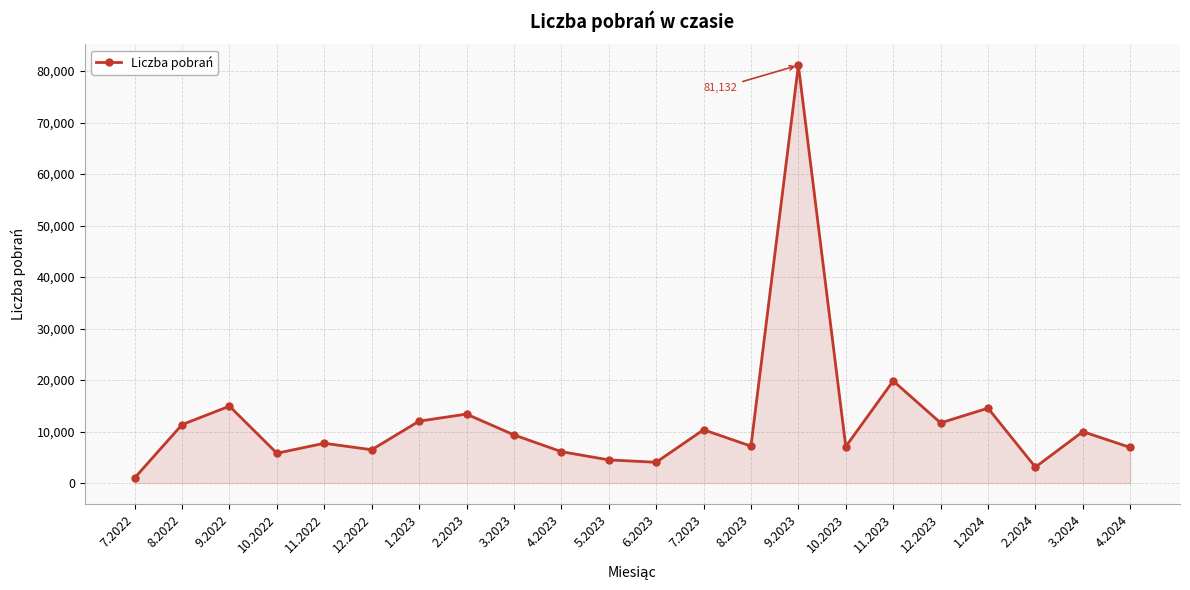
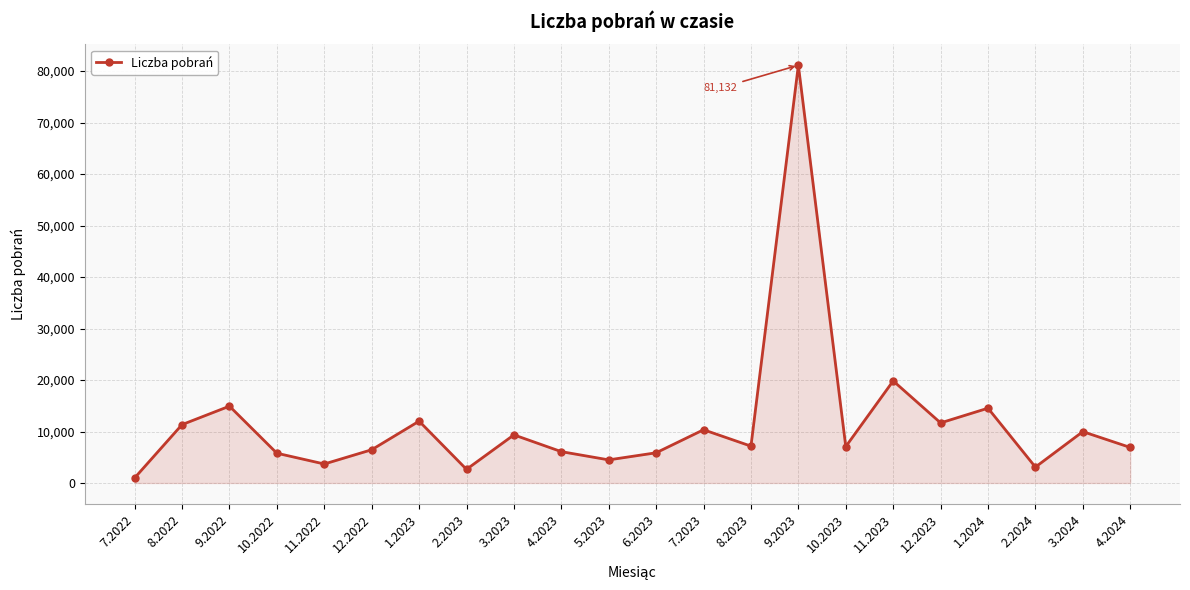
  {
    "7.2022": "1,000",
    "8.2022": "11,000",
    "9.2022": "15,000",
    "10.2022": "6,000",
-   "11.2022": "8,000",
+   "11.2022": "4,000",
    "12.2022": "6,000",
    "1.2023": "12,000",
-   "2.2023": "13,000",
+   "2.2023": "3,000",
    "3.2023": "9,000",
    "4.2023": "6,000",
    "5.2023": "4,000",
-   "6.2023": "4,000",
+   "6.2023": "6,000",
    "7.2023": "10,000",
    "8.2023": "7,000",
    "10.2023": "7,000",
    "11.2023": "20,000",
    "12.2023": "12,000",
    "1.2024": "15,000",
    "2.2024": "3,000",
    "3.2024": "10,000",
    "4.2024": "7,000"
  }
